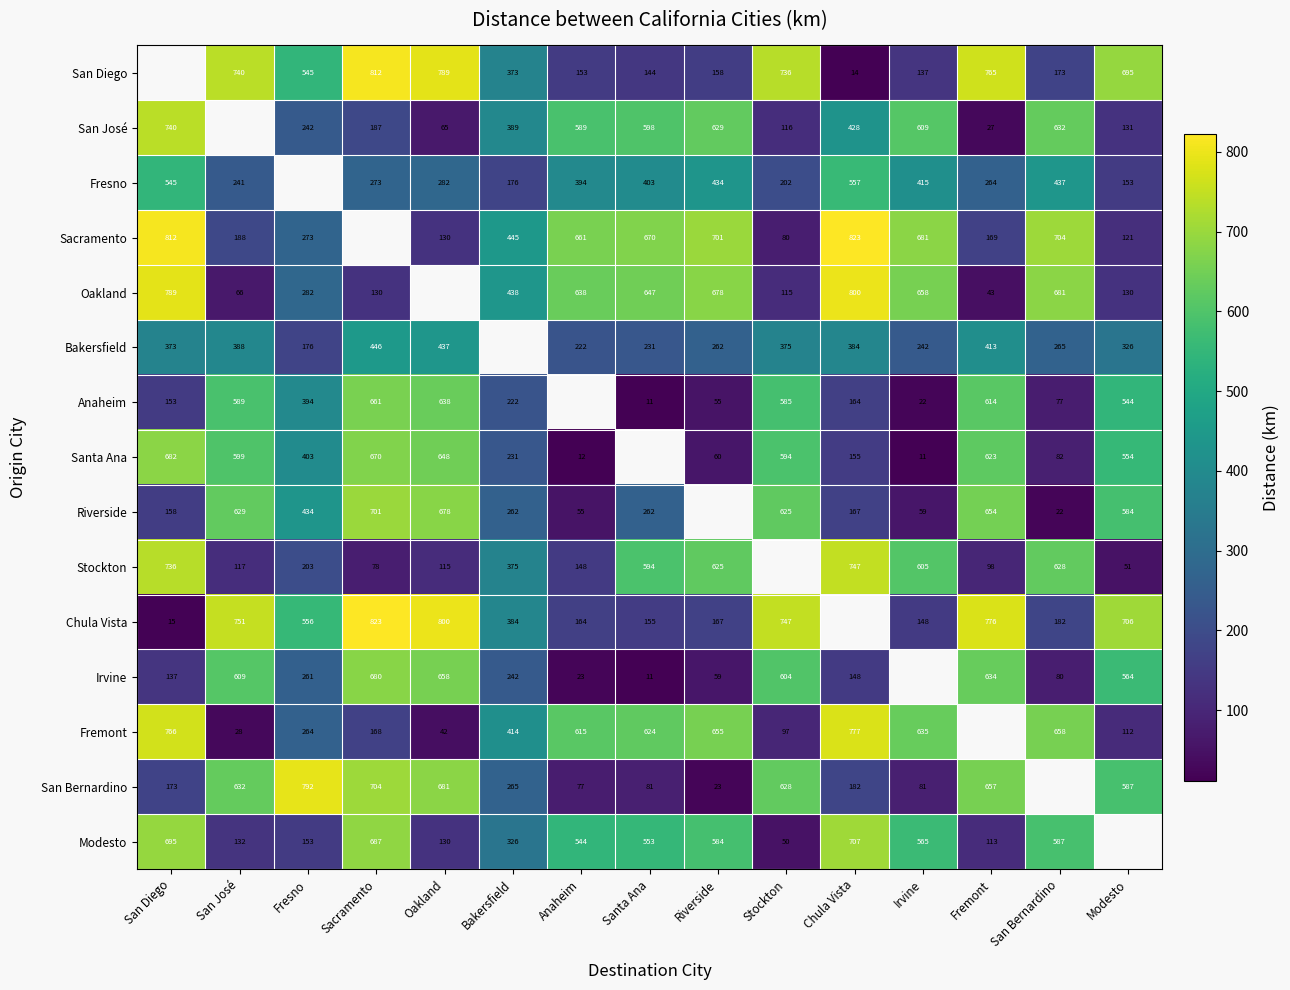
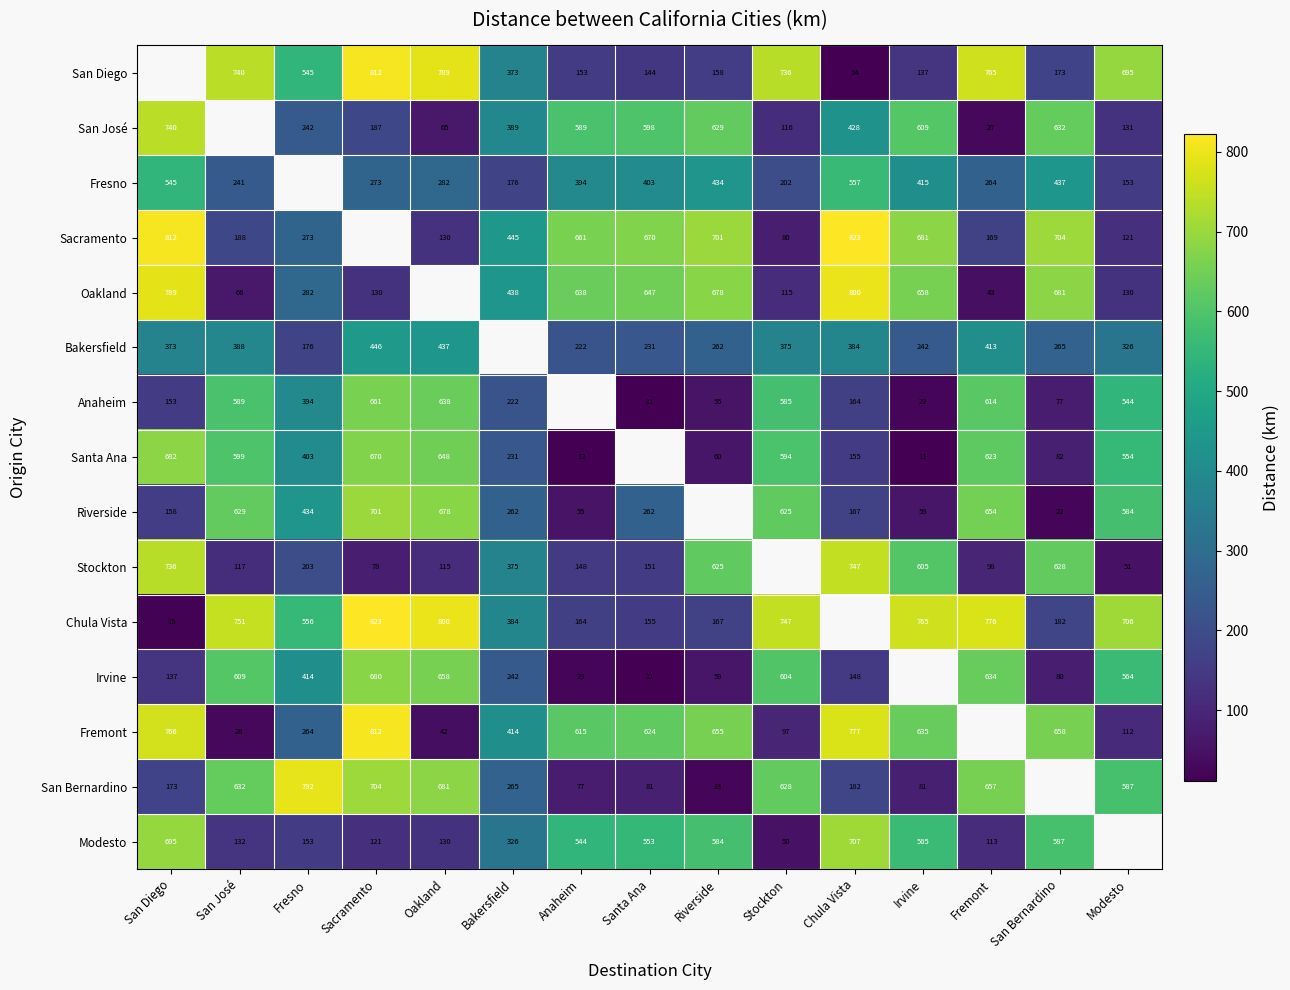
  {
    "Stockton": {
      "San Diego": 736,
      "San José": 117,
      "Fresno": 203,
      "Sacramento": 78,
      "Oakland": 115,
      "Bakersfield": 375,
      "Anaheim": 148,
-     "Santa Ana": 594,
+     "Santa Ana": 151,
      "Riverside": 625,
      "Chula Vista": 747,
      "Irvine": 605,
      "Fremont": 98,
      "San Bernardino": 628,
      "Modesto": 51
    },
    "Chula Vista": {
      "San Diego": 15,
      "San José": 751,
      "Fresno": 556,
      "Sacramento": 823,
      "Oakland": 800,
      "Bakersfield": 384,
      "Anaheim": 164,
      "Santa Ana": 155,
      "Riverside": 167,
      "Stockton": 747,
-     "Irvine": 148,
+     "Irvine": 765,
      "Fremont": 776,
      "San Bernardino": 182,
      "Modesto": 706
    },
    "Irvine": {
      "San Diego": 137,
      "San José": 609,
-     "Fresno": 261,
+     "Fresno": 414,
      "Sacramento": 680,
      "Oakland": 658,
      "Bakersfield": 242,
      "Anaheim": 23,
      "Santa Ana": 11,
      "Riverside": 59,
      "Stockton": 604,
      "Chula Vista": 148,
      "Fremont": 634,
      "San Bernardino": 80,
      "Modesto": 564
    },
    "Fremont": {
      "San Diego": 766,
      "San José": 28,
      "Fresno": 264,
-     "Sacramento": 168,
+     "Sacramento": 812,
      "Oakland": 42,
      "Bakersfield": 414,
      "Anaheim": 615,
      "Santa Ana": 624,
      "Riverside": 655,
      "Stockton": 97,
      "Chula Vista": 777,
      "Irvine": 635,
      "San Bernardino": 658,
      "Modesto": 112
    },
    "Modesto": {
      "San Diego": 695,
      "San José": 132,
      "Fresno": 153,
-     "Sacramento": 687,
+     "Sacramento": 121,
      "Oakland": 130,
      "Bakersfield": 326,
      "Anaheim": 544,
      "Santa Ana": 553,
      "Riverside": 584,
      "Stockton": 50,
      "Chula Vista": 707,
      "Irvine": 565,
      "Fremont": 113,
      "San Bernardino": 587
    }
  }
